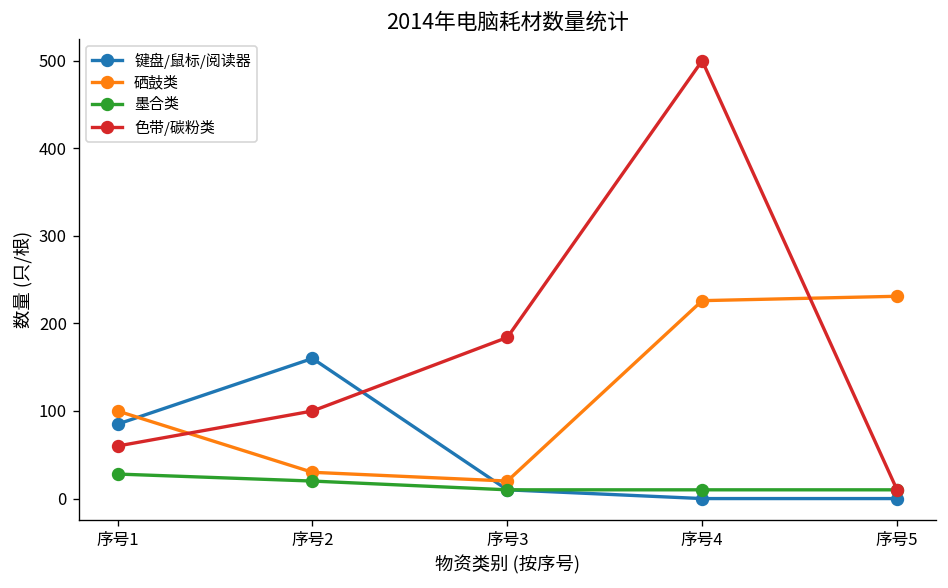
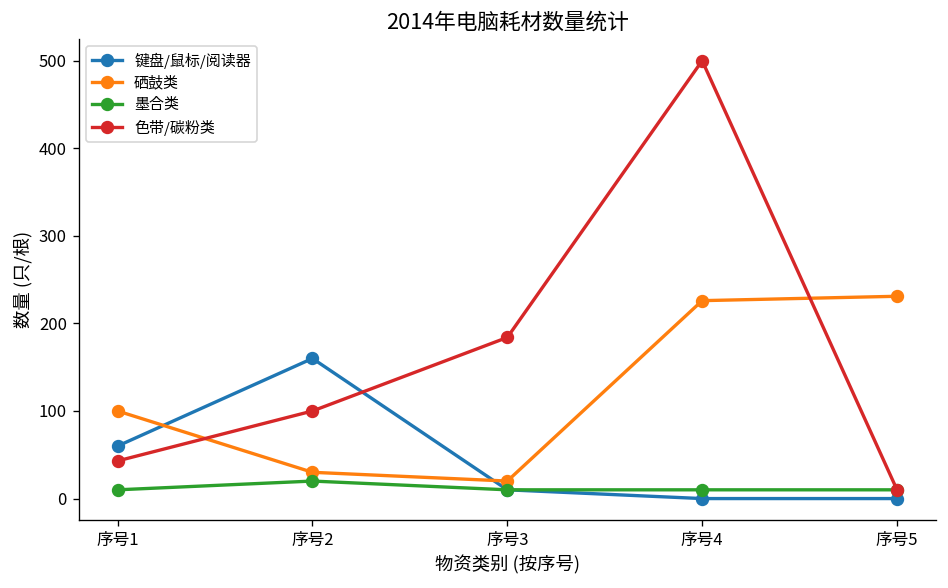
  {
    "键盘/鼠标/阅读器": {
-     "序号1": 90,
+     "序号1": 60,
      "序号2": 160,
      "序号4": 0,
      "序号5": 0
    },
    "硒鼓类": {
      "序号1": 100,
      "序号2": 30,
      "序号3": 20,
      "序号4": 230,
      "序号5": 230
    },
    "墨合类": {
-     "序号1": 30,
+     "序号1": 10,
      "序号2": 20,
      "序号4": 10
    },
    "色带/碳粉类": {
-     "序号1": 60,
+     "序号1": 40,
      "序号2": 100,
      "序号3": 180,
      "序号4": 500
    }
  }
